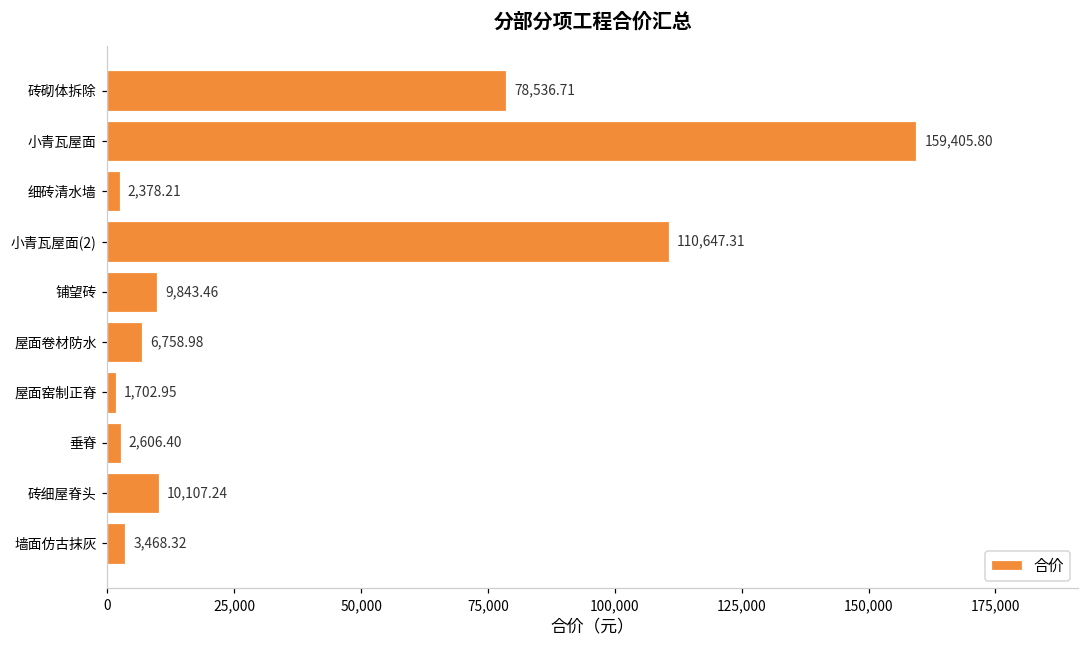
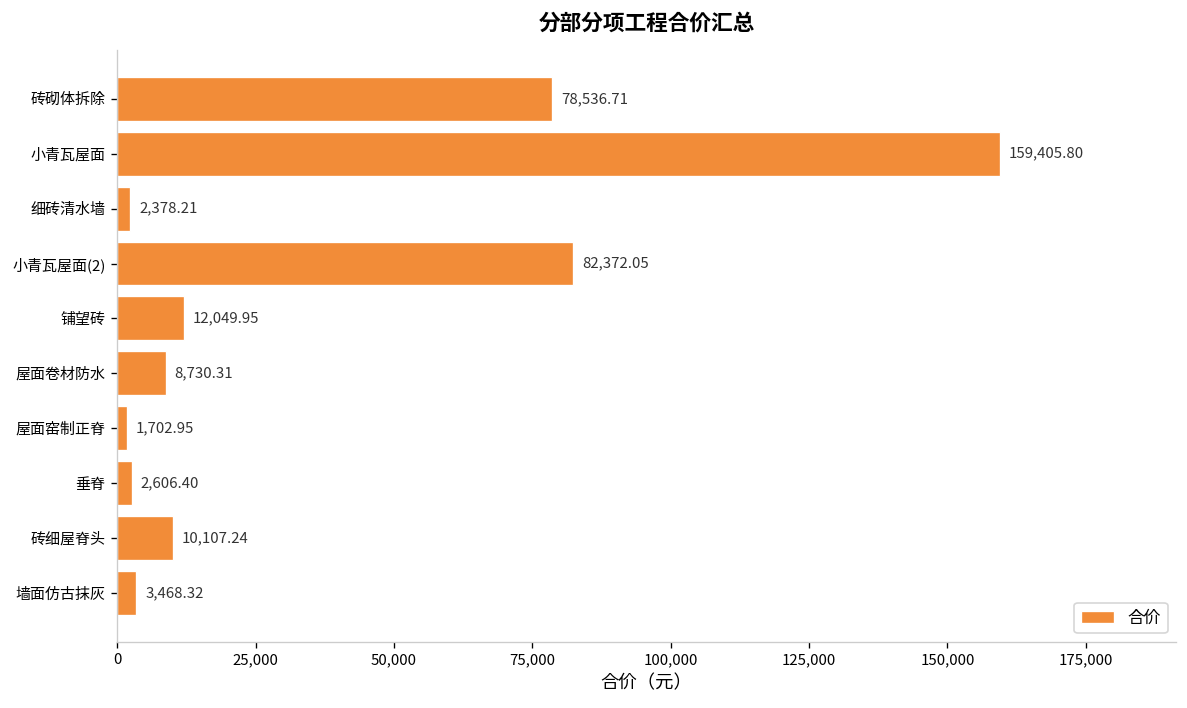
  {
    "砖砌体拆除": "78,536.71",
    "小青瓦屋面": "159,405.80",
    "细砖清水墙": "2,378.21",
-   "小青瓦屋面(2)": "110,647.31",
-   "铺望砖": "9,843.46",
-   "屋面卷材防水": "6,758.98",
+   "小青瓦屋面(2)": "82,372.05",
+   "铺望砖": "12,049.95",
+   "屋面卷材防水": "8,730.31",
    "屋面窑制正脊": "1,702.95",
    "垂脊": "2,606.40",
    "砖细屋脊头": "10,107.24",
    "墙面仿古抹灰": "3,468.32"
  }
